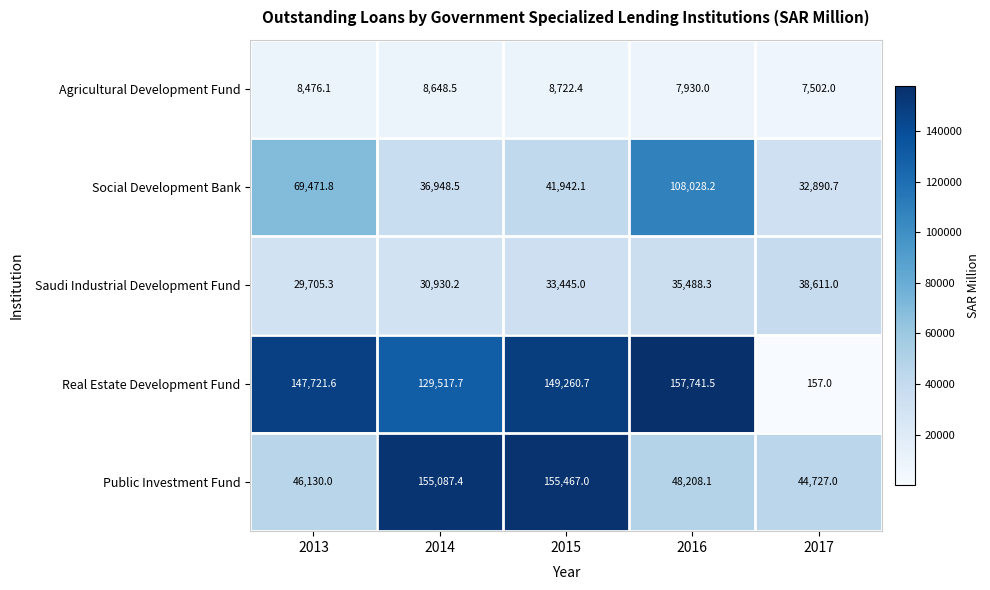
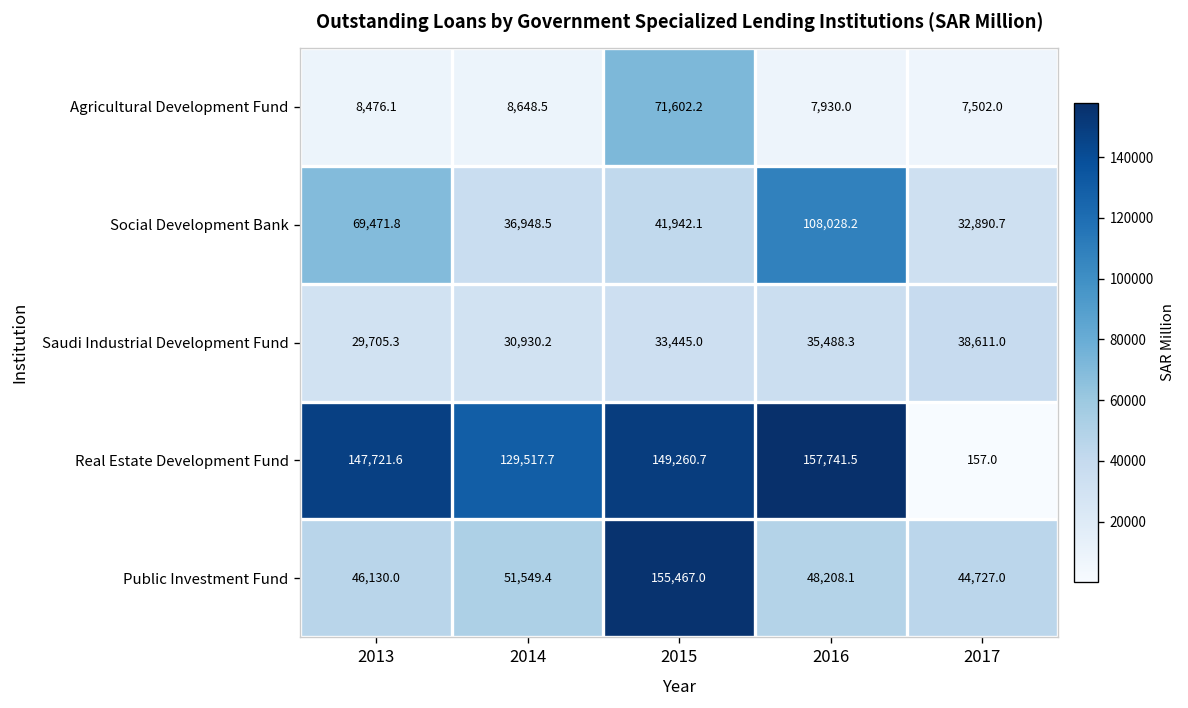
  {
    "Agricultural Development Fund": {
      "2013": "8,476.1",
      "2014": "8,648.5",
-     "2015": "8,722.4",
+     "2015": "71,602.2",
      "2016": "7,930.0",
      "2017": "7,502.0"
    },
    "Social Development Bank": {
      "2013": "69,471.8",
      "2014": "36,948.5",
      "2015": "41,942.1",
      "2016": "108,028.2",
      "2017": "32,890.7"
    },
    "Saudi Industrial Development Fund": {
      "2013": "29,705.3",
      "2014": "30,930.2",
      "2015": "33,445.0",
      "2016": "35,488.3",
      "2017": "38,611.0"
    },
    "Real Estate Development Fund": {
      "2013": "147,721.6",
      "2014": "129,517.7",
      "2015": "149,260.7",
      "2016": "157,741.5",
      "2017": "157.0"
    },
    "Public Investment Fund": {
      "2013": "46,130.0",
-     "2014": "155,087.4",
+     "2014": "51,549.4",
      "2015": "155,467.0",
      "2016": "48,208.1",
      "2017": "44,727.0"
    }
  }
